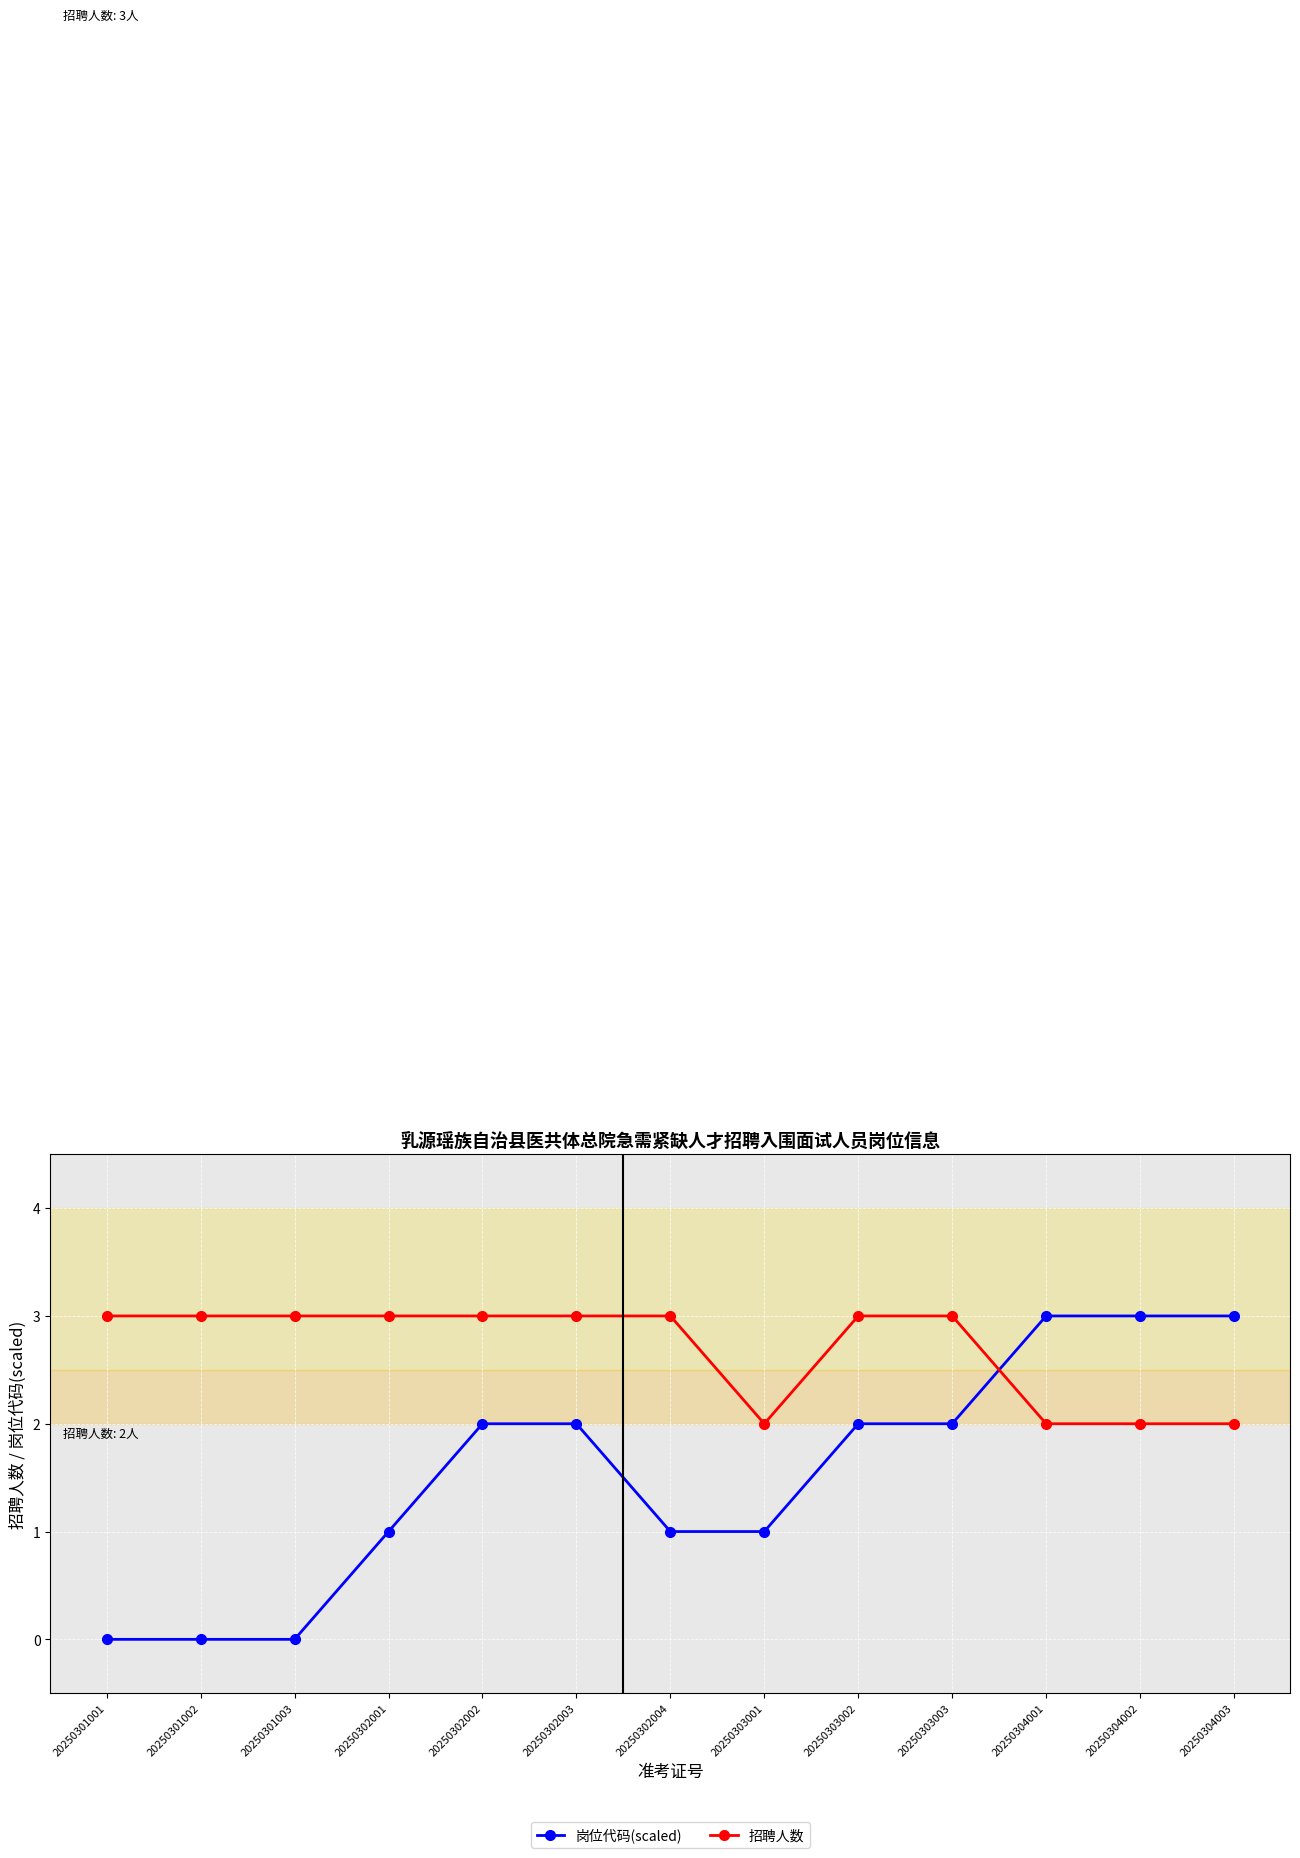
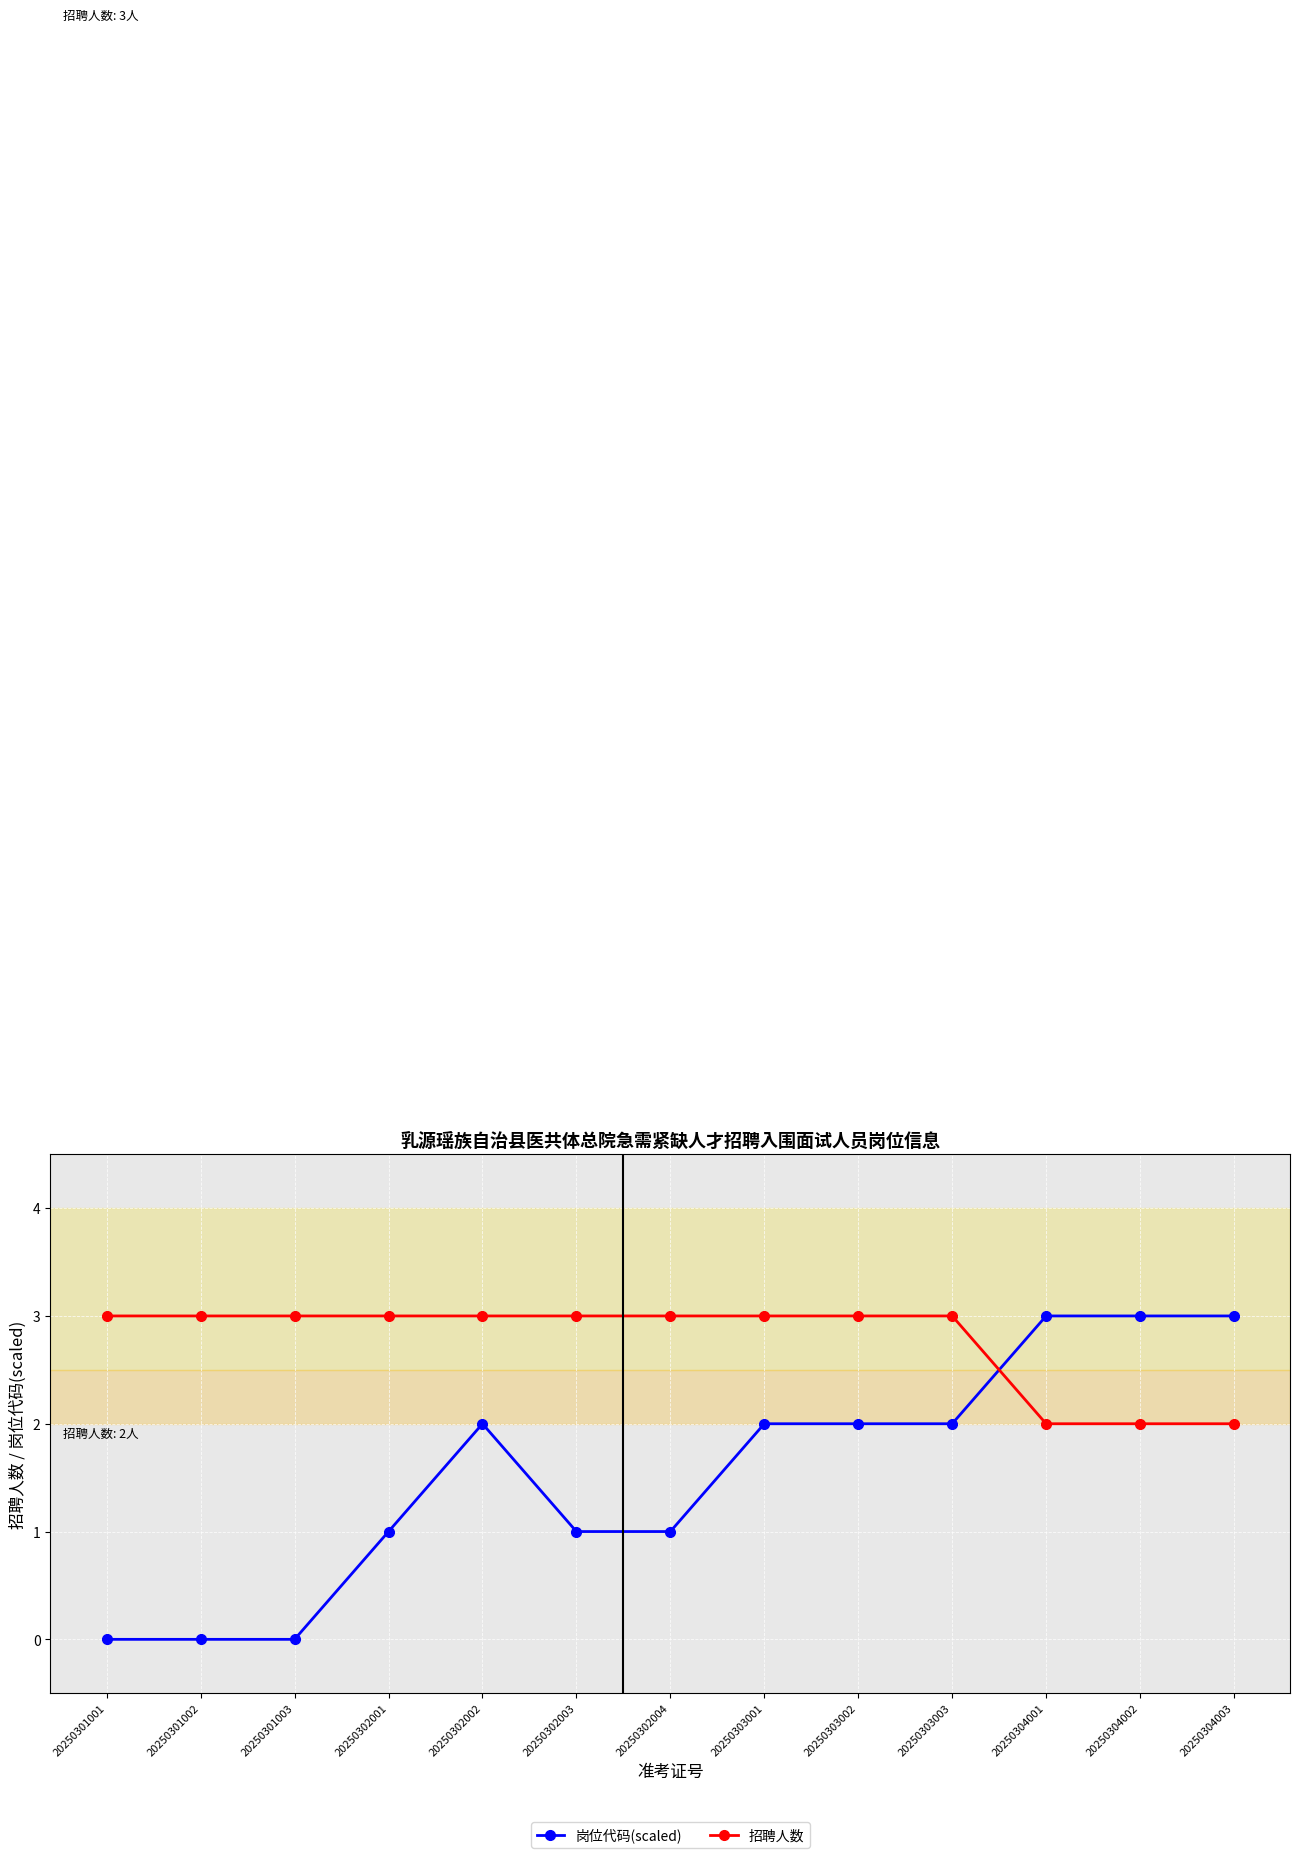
  {
    "岗位代码(scaled)": {
      "20250301001": 0.00,
      "20250301002": 0.00,
      "20250301003": 0.00,
      "20250302001": 1.00,
      "20250302002": 2.00,
-     "20250302003": 2.00,
+     "20250302003": 1.00,
      "20250302004": 1.00,
-     "20250303001": 1.00,
+     "20250303001": 2.00,
      "20250303002": 2.00,
      "20250303003": 2.00,
      "20250304001": 3.00,
      "20250304002": 3.00,
      "20250304003": 3.00
    },
    "招聘人数": {
      "20250301001": 3,
      "20250301002": 3,
      "20250301003": 3,
      "20250302001": 3,
      "20250302002": 3,
      "20250302003": 3,
      "20250302004": 3,
-     "20250303001": 2,
+     "20250303001": 3,
      "20250303002": 3,
      "20250303003": 3,
      "20250304001": 2,
      "20250304002": 2,
      "20250304003": 2
    }
  }
